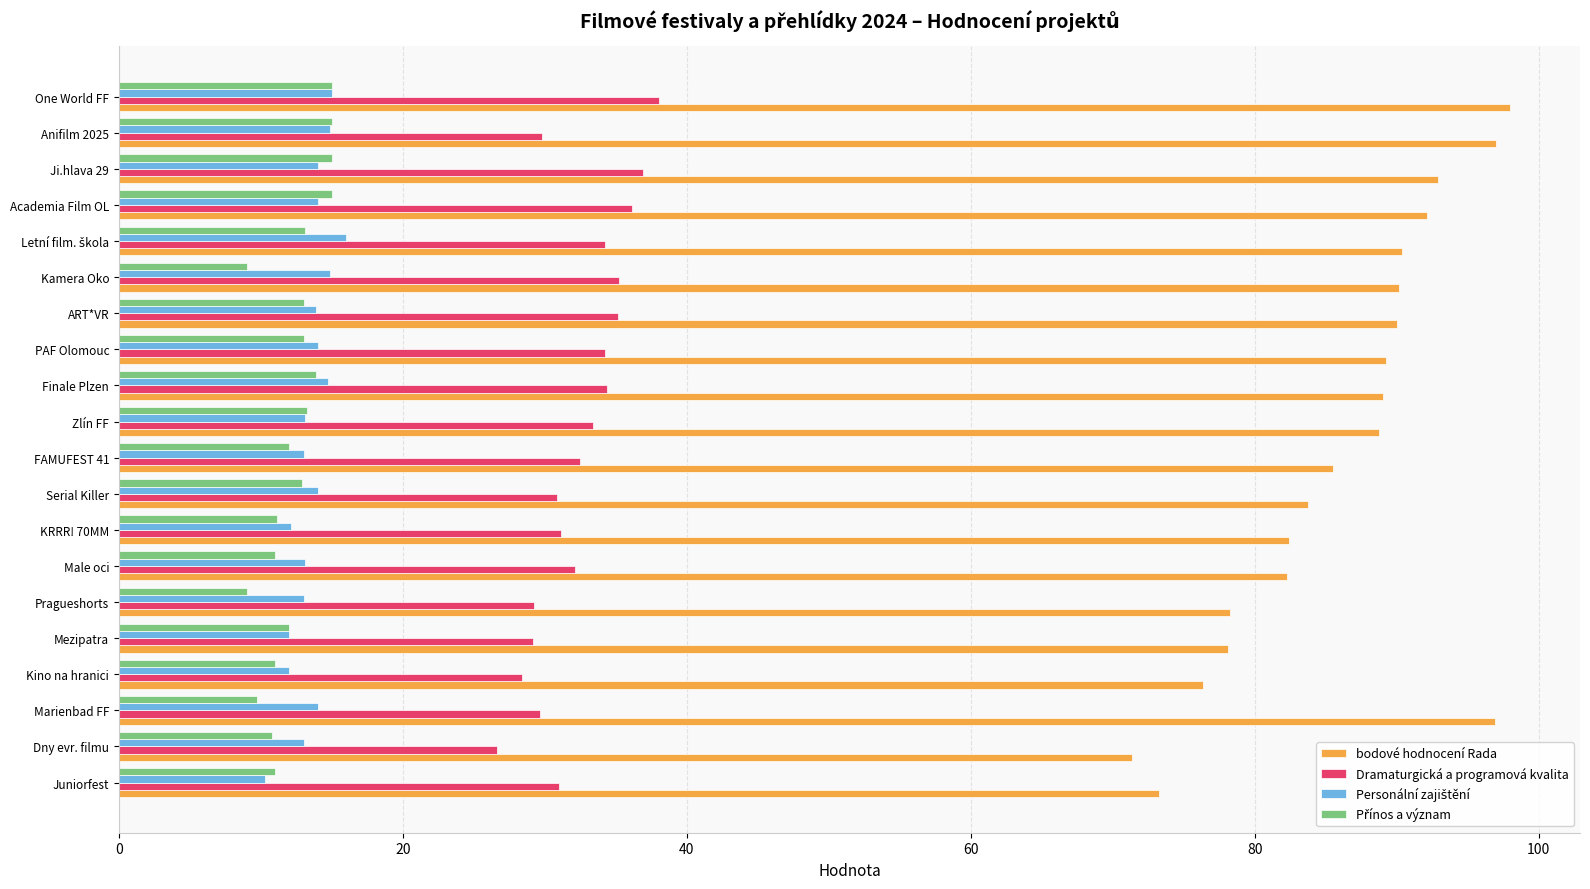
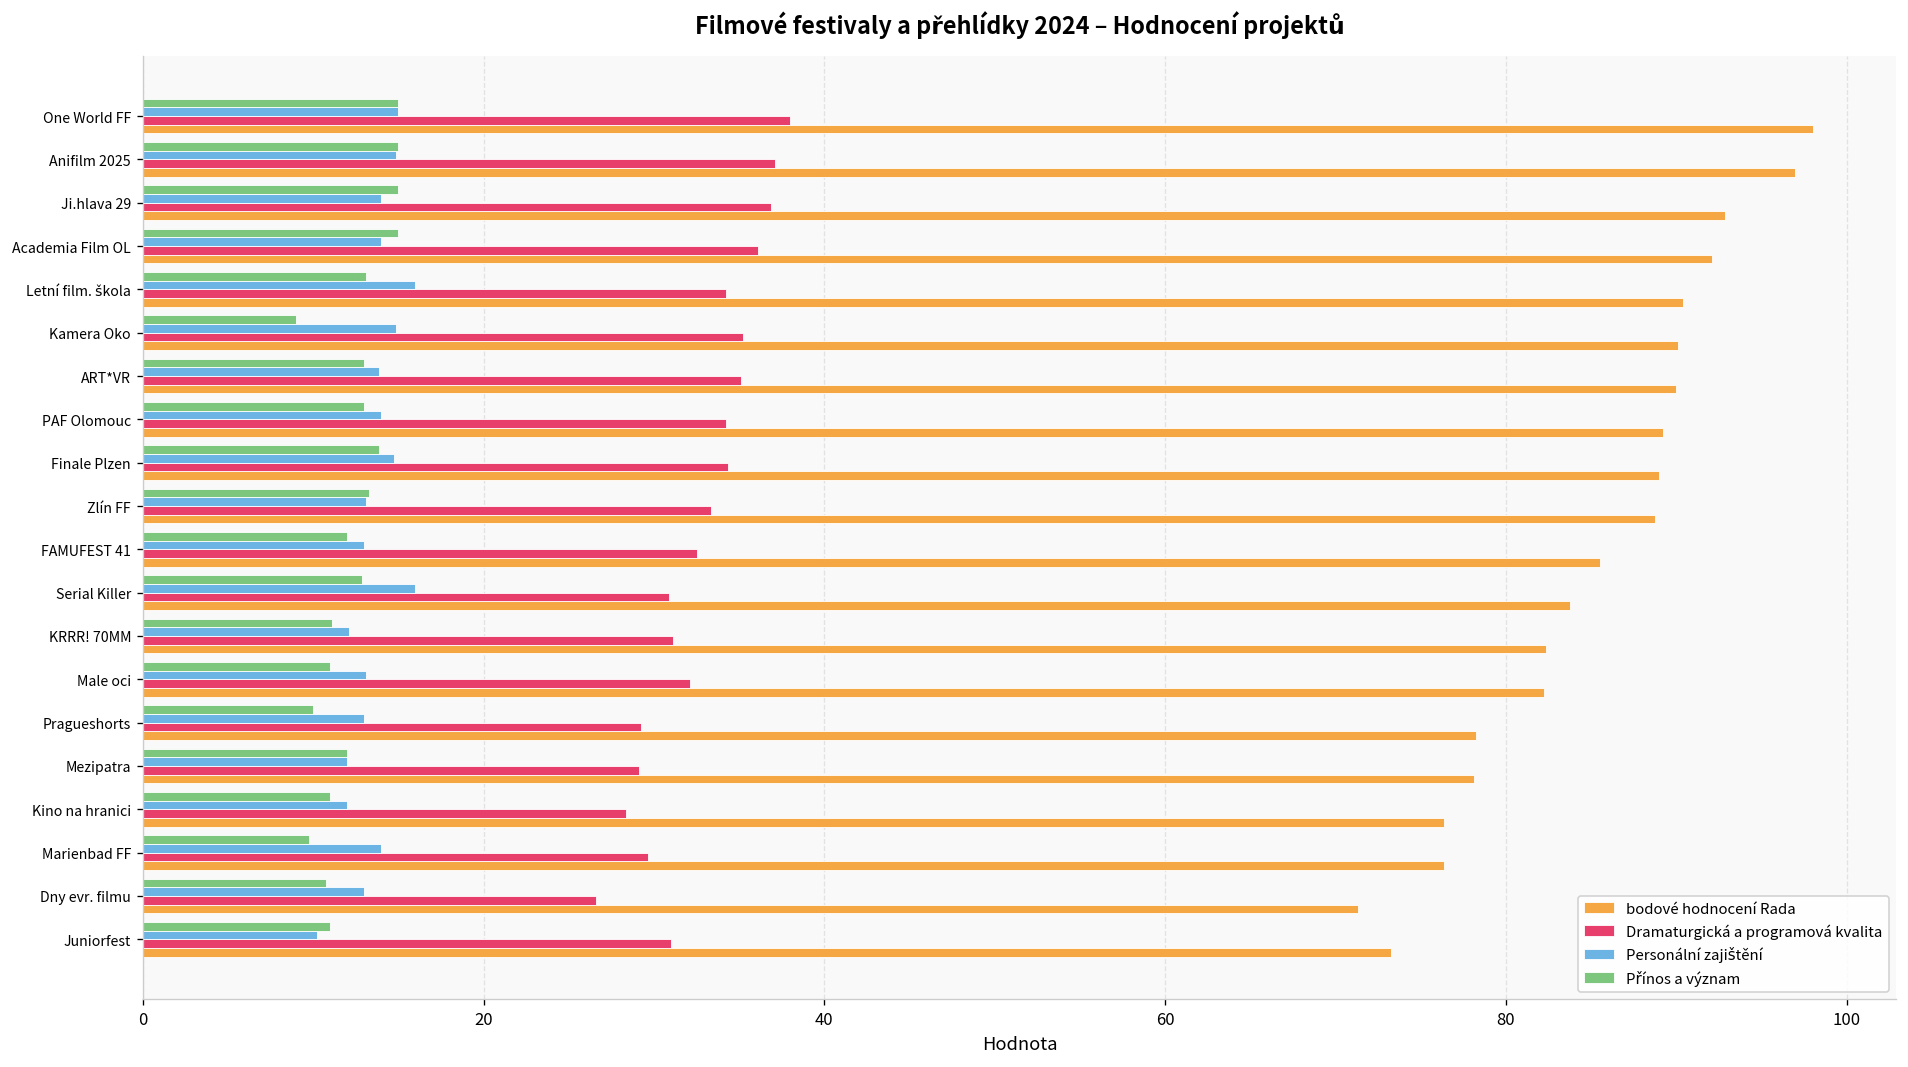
  {
    "bodové hodnocení Rada": {
      "One World FF": 98.0,
      "Anifilm 2025": 97.0,
      "Ji.hlava 29": 92.9,
      "Academia Film OL": 92.1,
      "Letní film. škola": 90.4,
      "Kamera Oko": 90.1,
      "ART*VR": 90.0,
      "PAF Olomouc": 89.3,
      "Finale Plzen": 89.0,
      "Zlín FF": 88.8,
      "FAMUFEST 41": 85.5,
      "Serial Killer": 83.8,
      "KRRR! 70MM": 82.4,
      "Male oci": 82.3,
      "Pragueshorts": 78.3,
      "Mezipatra": 78.1,
      "Kino na hranici": 76.4,
-     "Marienbad FF": 96.9,
+     "Marienbad FF": 76.4,
      "Dny evr. filmu": 71.3,
      "Juniorfest": 73.3
    },
    "Dramaturgická a programová kvalita": {
      "One World FF": 38.0,
-     "Anifilm 2025": 29.8,
+     "Anifilm 2025": 37.1,
      "Ji.hlava 29": 36.9,
      "Academia Film OL": 36.1,
      "Letní film. škola": 34.3,
      "Kamera Oko": 35.3,
      "ART*VR": 35.1,
      "PAF Olomouc": 34.3,
      "Finale Plzen": 34.4,
      "Zlín FF": 33.4,
      "FAMUFEST 41": 32.5,
      "Serial Killer": 30.9,
      "KRRR! 70MM": 31.1,
      "Male oci": 32.1,
      "Pragueshorts": 29.3,
      "Mezipatra": 29.1,
      "Kino na hranici": 28.4,
      "Marienbad FF": 29.6,
      "Dny evr. filmu": 26.6,
      "Juniorfest": 31.0
    },
    "Personální zajištění": {
      "One World FF": 15,
      "Anifilm 2025": 15,
      "Ji.hlava 29": 14,
      "Academia Film OL": 14,
      "Letní film. škola": 16,
      "Kamera Oko": 15,
      "ART*VR": 14,
      "PAF Olomouc": 14,
      "Finale Plzen": 14.8,
      "Zlín FF": 13,
      "FAMUFEST 41": 13,
-     "Serial Killer": 14,
+     "Serial Killer": 16,
      "KRRR! 70MM": 12,
      "Male oci": 13,
      "Pragueshorts": 13,
      "Mezipatra": 12,
      "Kino na hranici": 12,
      "Marienbad FF": 14,
      "Dny evr. filmu": 13,
      "Juniorfest": 10.3
    },
    "Přínos a význam": {
      "One World FF": 15,
      "Anifilm 2025": 15,
      "Ji.hlava 29": 15,
      "Academia Film OL": 15,
      "Letní film. škola": 13,
      "Kamera Oko": 9,
      "ART*VR": 13,
      "PAF Olomouc": 13,
      "Finale Plzen": 14,
      "Zlín FF": 13.3,
      "FAMUFEST 41": 12,
      "Serial Killer": 13,
      "KRRR! 70MM": 11,
      "Male oci": 11,
-     "Pragueshorts": 9,
+     "Pragueshorts": 10,
      "Mezipatra": 12,
      "Kino na hranici": 11,
      "Marienbad FF": 9.8,
      "Dny evr. filmu": 10.8,
      "Juniorfest": 11
    }
  }
